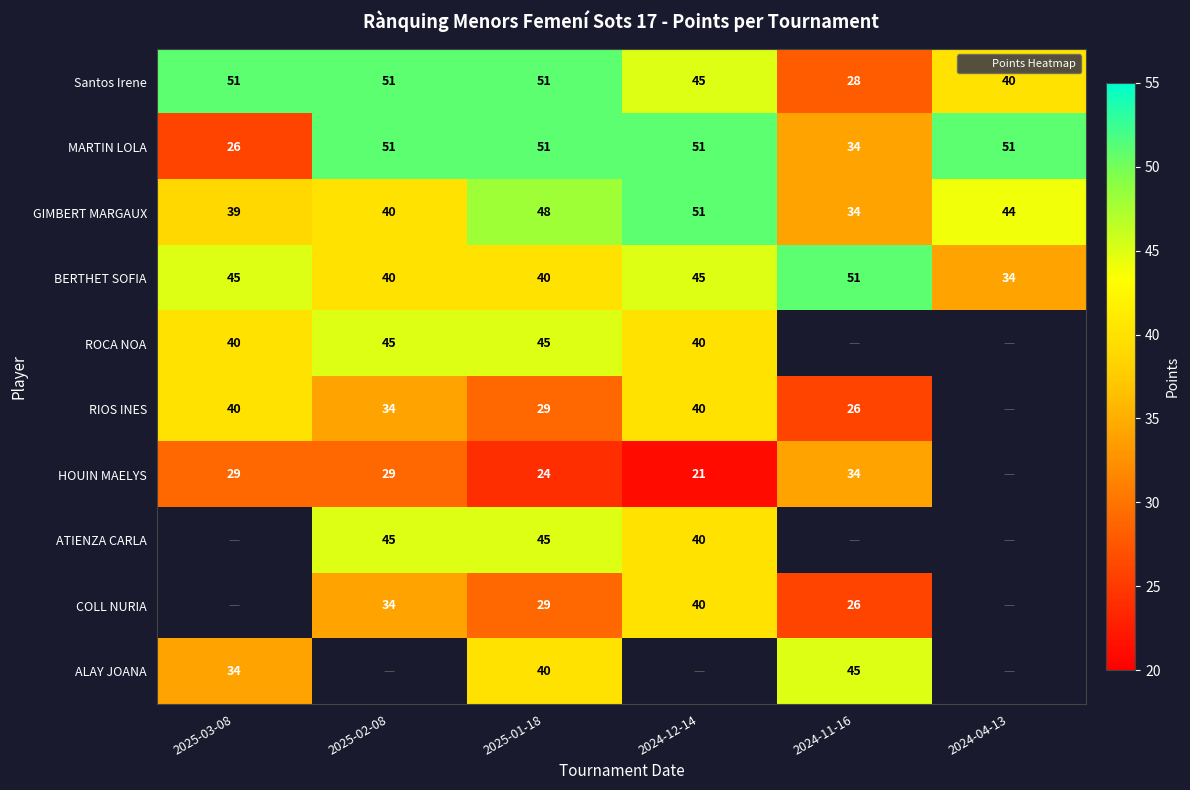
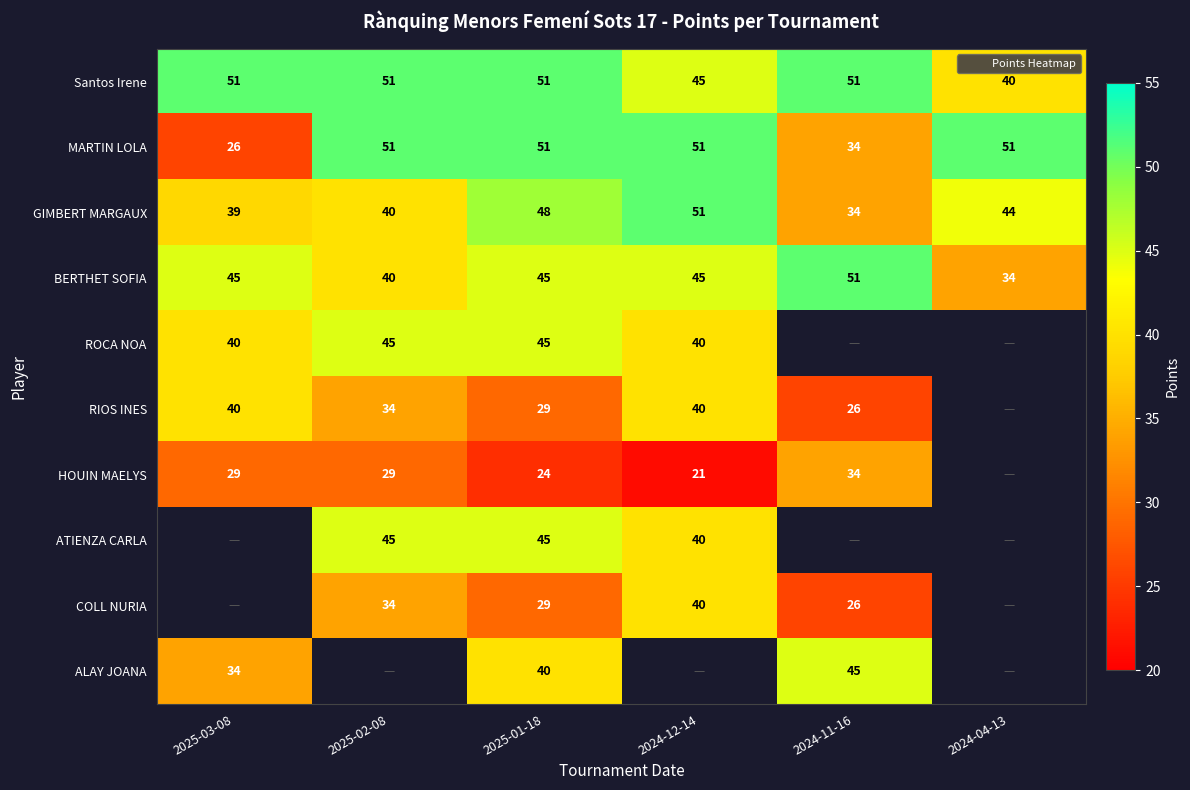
  {
    "Santos Irene": {
      "2025-03-08": 51,
      "2025-02-08": 51,
      "2025-01-18": 51,
      "2024-12-14": 45,
-     "2024-11-16": 28,
+     "2024-11-16": 51,
      "2024-04-13": 40
    },
    "MARTIN LOLA": {
      "2025-03-08": 26,
      "2025-02-08": 51,
      "2025-01-18": 51,
      "2024-12-14": 51,
      "2024-11-16": 34,
      "2024-04-13": 51
    },
    "GIMBERT MARGAUX": {
      "2025-03-08": 39,
      "2025-02-08": 40,
      "2025-01-18": 48,
      "2024-12-14": 51,
      "2024-11-16": 34,
      "2024-04-13": 44
    },
    "BERTHET SOFIA": {
      "2025-03-08": 45,
      "2025-02-08": 40,
-     "2025-01-18": 40,
+     "2025-01-18": 45,
      "2024-12-14": 45,
      "2024-11-16": 51,
      "2024-04-13": 34
    },
    "ROCA NOA": {
      "2025-03-08": 40,
      "2025-02-08": 45,
      "2025-01-18": 45,
      "2024-12-14": 40
    },
    "RIOS INES": {
      "2025-03-08": 40,
      "2025-02-08": 34,
      "2025-01-18": 29,
      "2024-12-14": 40,
      "2024-11-16": 26
    },
    "HOUIN MAELYS": {
      "2025-03-08": 29,
      "2025-02-08": 29,
      "2025-01-18": 24,
      "2024-12-14": 21,
      "2024-11-16": 34
    },
    "ATIENZA CARLA": {
      "2025-02-08": 45,
      "2025-01-18": 45,
      "2024-12-14": 40
    },
    "COLL NURIA": {
      "2025-02-08": 34,
      "2025-01-18": 29,
      "2024-12-14": 40,
      "2024-11-16": 26
    },
    "ALAY JOANA": {
      "2025-03-08": 34,
      "2025-01-18": 40,
      "2024-11-16": 45
    }
  }
